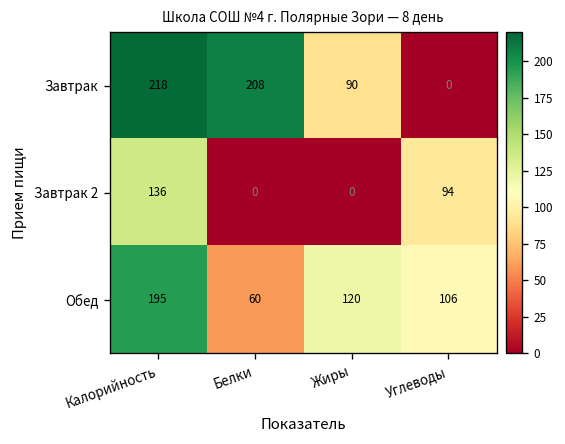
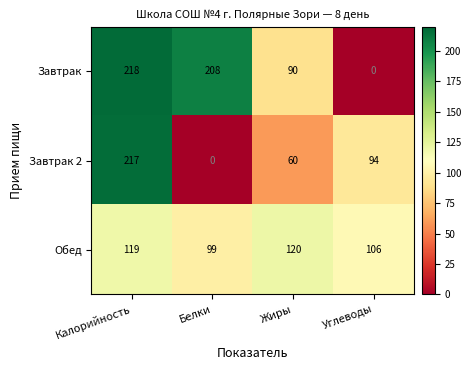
  {
    "Завтрак": {
      "Калорийность": 218,
      "Белки": 208,
      "Жиры": 90,
      "Углеводы": 0
    },
    "Завтрак 2": {
-     "Калорийность": 136,
+     "Калорийность": 217,
      "Белки": 0,
-     "Жиры": 0,
+     "Жиры": 60,
      "Углеводы": 94
    },
    "Обед": {
-     "Калорийность": 195,
-     "Белки": 60,
+     "Калорийность": 119,
+     "Белки": 99,
      "Жиры": 120,
      "Углеводы": 106
    }
  }
